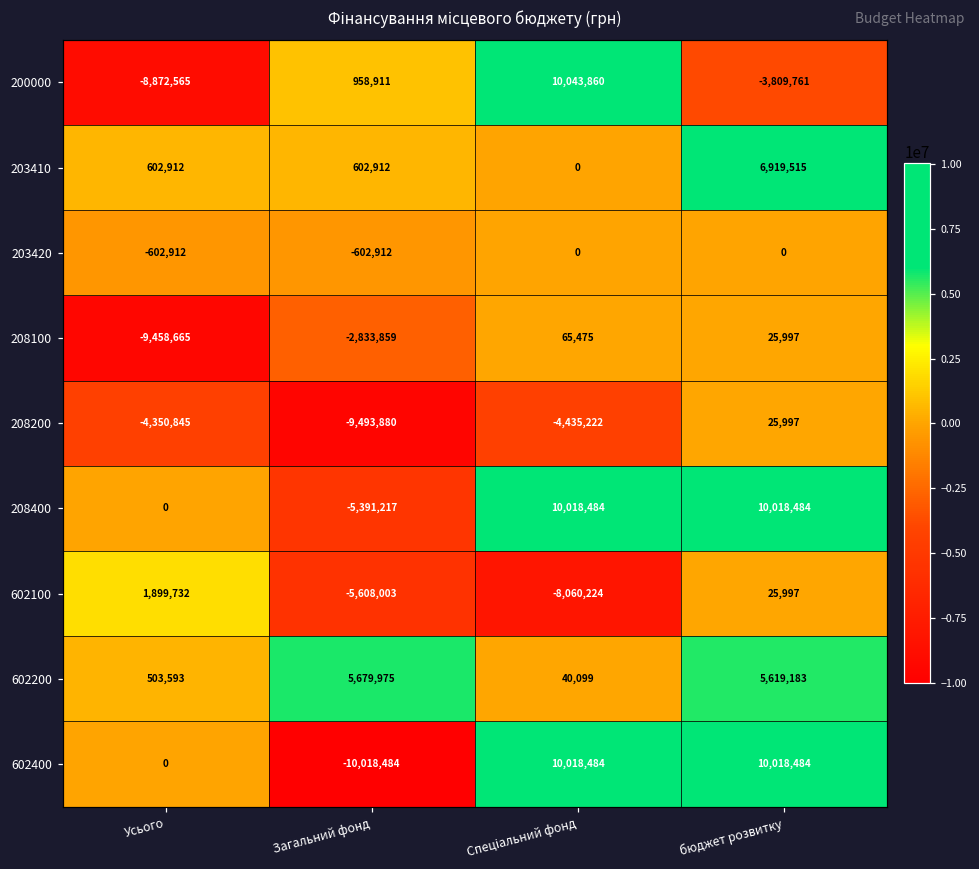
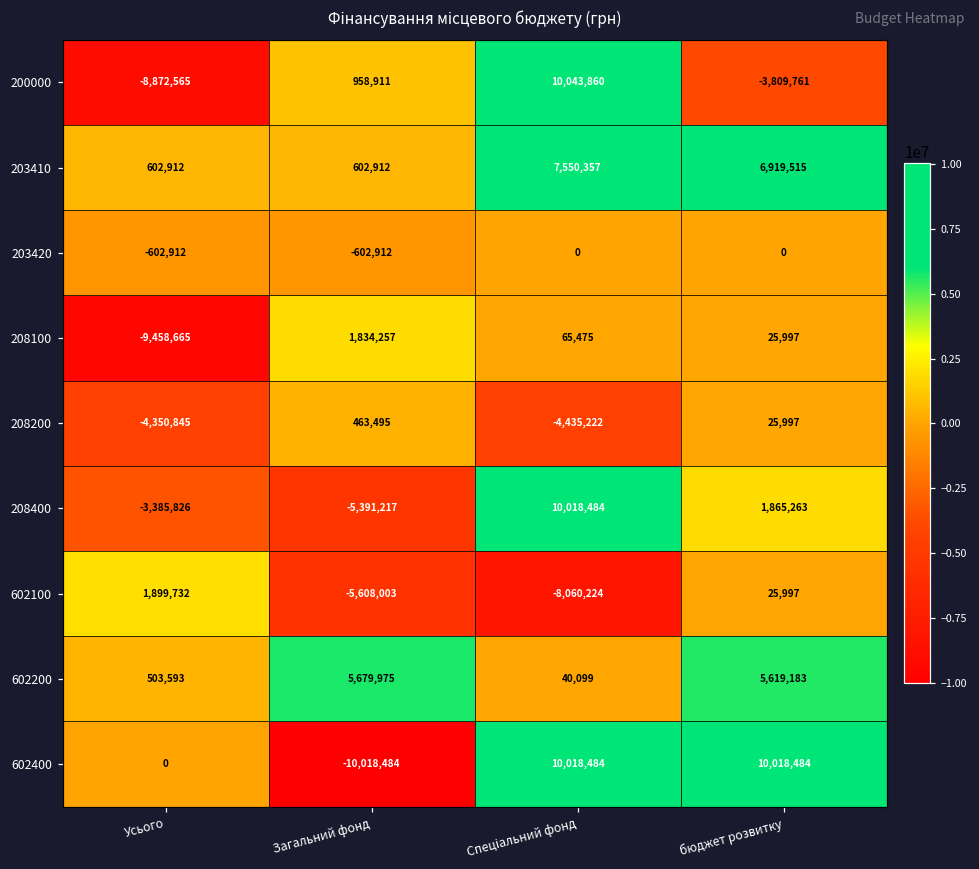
  {
    "200000": {
      "Усього": "-8,872,565",
      "Загальний фонд": "958,911",
      "Спеціальний фонд": "10,043,860",
      "бюджет розвитку": "-3,809,761"
    },
    "203410": {
      "Усього": "602,912",
      "Загальний фонд": "602,912",
-     "Спеціальний фонд": "0",
+     "Спеціальний фонд": "7,550,357",
      "бюджет розвитку": "6,919,515"
    },
    "203420": {
      "Усього": "-602,912",
      "Загальний фонд": "-602,912",
      "Спеціальний фонд": "0",
      "бюджет розвитку": "0"
    },
    "208100": {
      "Усього": "-9,458,665",
-     "Загальний фонд": "-2,833,859",
+     "Загальний фонд": "1,834,257",
      "Спеціальний фонд": "65,475",
      "бюджет розвитку": "25,997"
    },
    "208200": {
      "Усього": "-4,350,845",
-     "Загальний фонд": "-9,493,880",
+     "Загальний фонд": "463,495",
      "Спеціальний фонд": "-4,435,222",
      "бюджет розвитку": "25,997"
    },
    "208400": {
-     "Усього": "0",
+     "Усього": "-3,385,826",
      "Загальний фонд": "-5,391,217",
      "Спеціальний фонд": "10,018,484",
-     "бюджет розвитку": "10,018,484"
+     "бюджет розвитку": "1,865,263"
    },
    "602100": {
      "Усього": "1,899,732",
      "Загальний фонд": "-5,608,003",
      "Спеціальний фонд": "-8,060,224",
      "бюджет розвитку": "25,997"
    },
    "602200": {
      "Усього": "503,593",
      "Загальний фонд": "5,679,975",
      "Спеціальний фонд": "40,099",
      "бюджет розвитку": "5,619,183"
    },
    "602400": {
      "Усього": "0",
      "Загальний фонд": "-10,018,484",
      "Спеціальний фонд": "10,018,484",
      "бюджет розвитку": "10,018,484"
    }
  }
